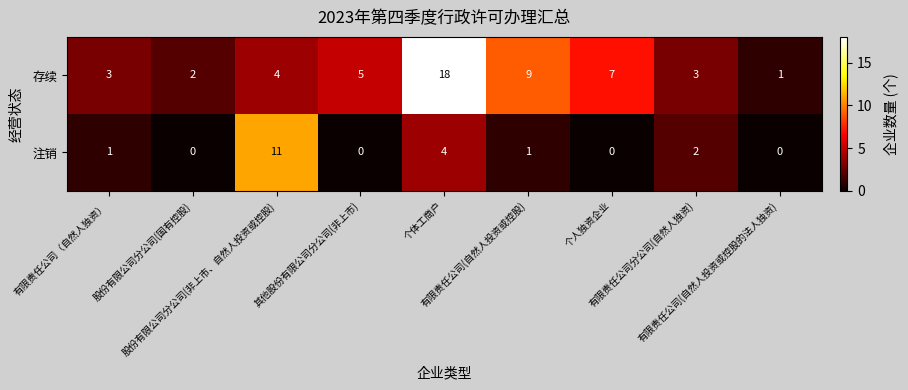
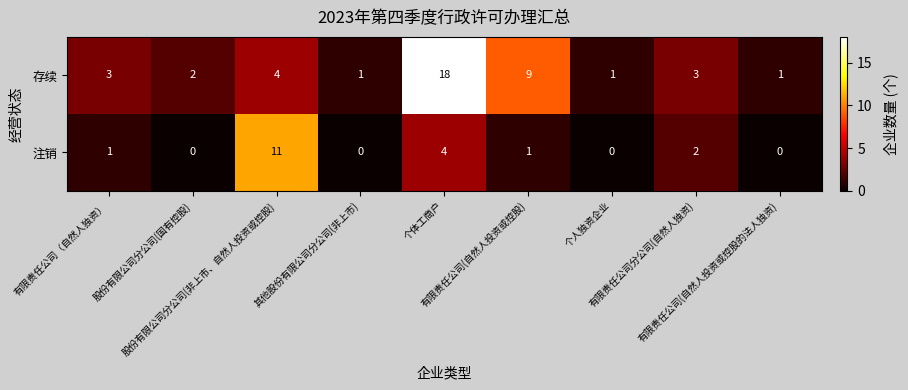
  {
    "存续": {
      "有限责任公司（自然人独资）": 3,
      "股份有限公司分公司(国有控股)": 2,
      "股份有限公司分公司(非上市、自然人投资或控股)": 4,
-     "其他股份有限公司分公司(非上市)": 5,
+     "其他股份有限公司分公司(非上市)": 1,
      "个体工商户": 18,
      "有限责任公司(自然人投资或控股)": 9,
-     "个人独资企业": 7,
+     "个人独资企业": 1,
      "有限责任公司分公司(自然人独资)": 3,
      "有限责任公司(自然人投资或控股的法人独资)": 1
    },
    "注销": {
      "有限责任公司（自然人独资）": 1,
      "股份有限公司分公司(国有控股)": 0,
      "股份有限公司分公司(非上市、自然人投资或控股)": 11,
      "其他股份有限公司分公司(非上市)": 0,
      "个体工商户": 4,
      "有限责任公司(自然人投资或控股)": 1,
      "个人独资企业": 0,
      "有限责任公司分公司(自然人独资)": 2,
      "有限责任公司(自然人投资或控股的法人独资)": 0
    }
  }
